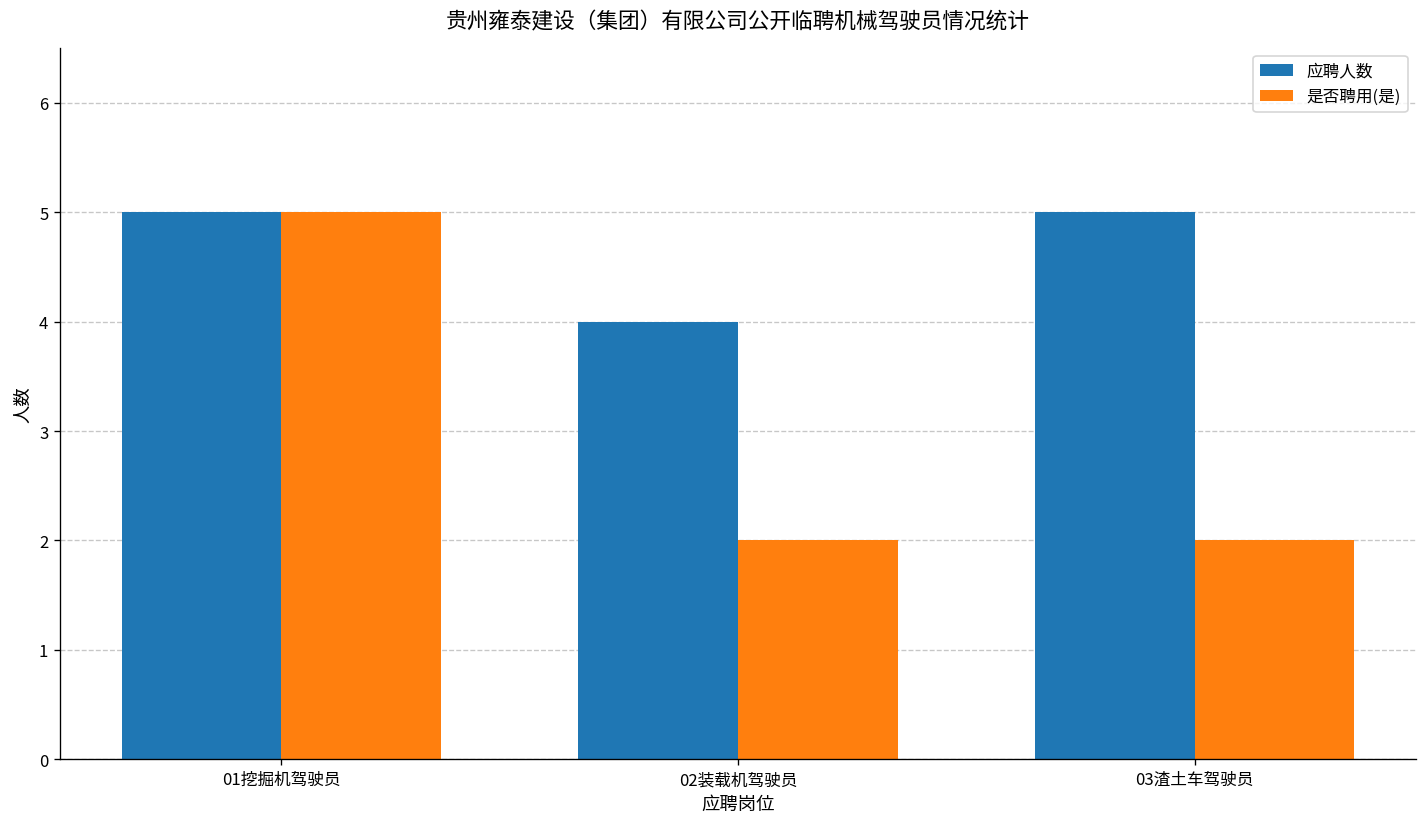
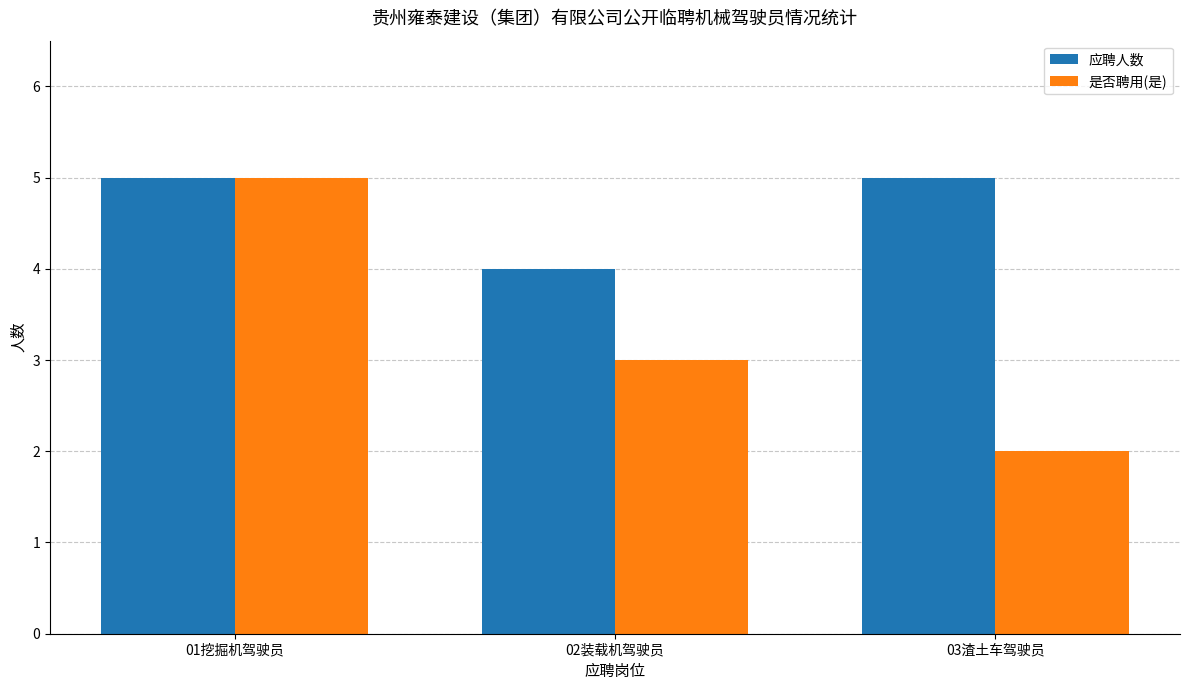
  {
    "应聘人数": {
      "01挖掘机驾驶员": 5,
      "02装载机驾驶员": 4,
      "03渣土车驾驶员": 5
    },
    "是否聘用(是)": {
      "01挖掘机驾驶员": 5,
-     "02装载机驾驶员": 2,
+     "02装载机驾驶员": 3,
      "03渣土车驾驶员": 2
    }
  }
